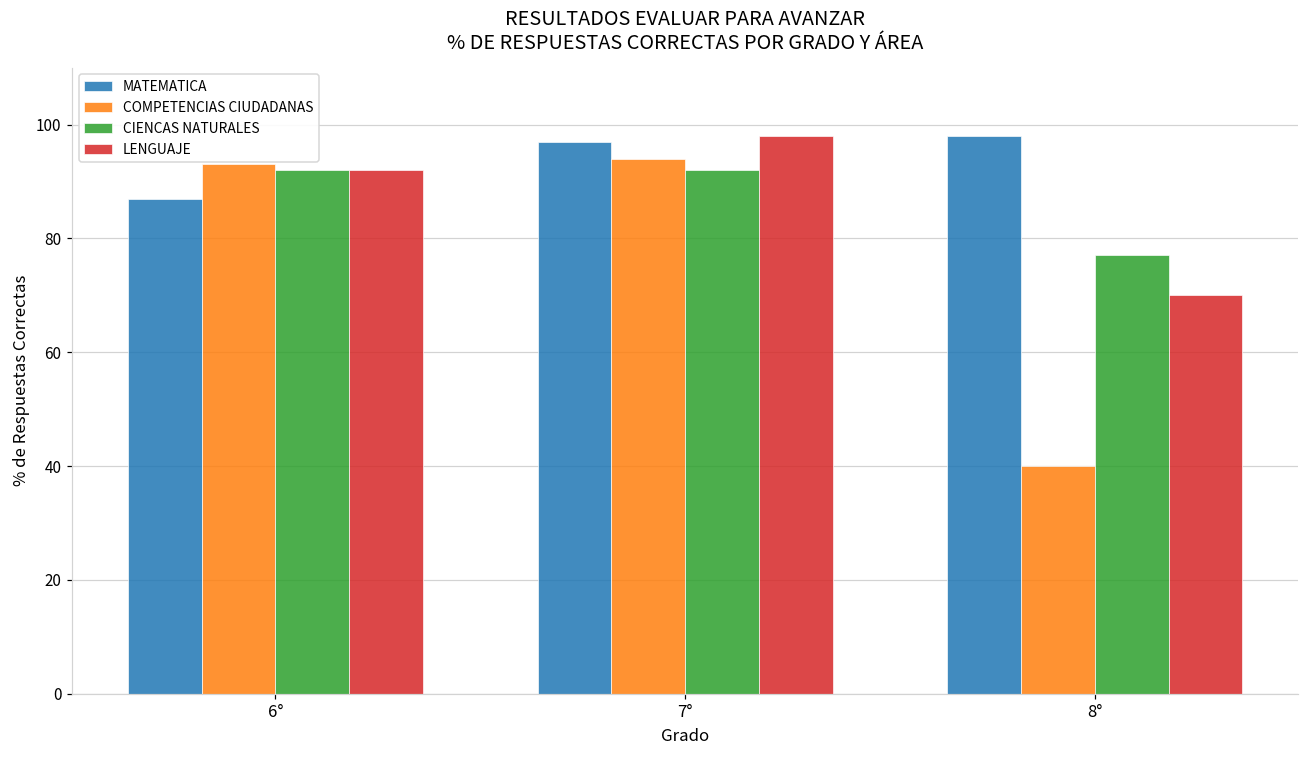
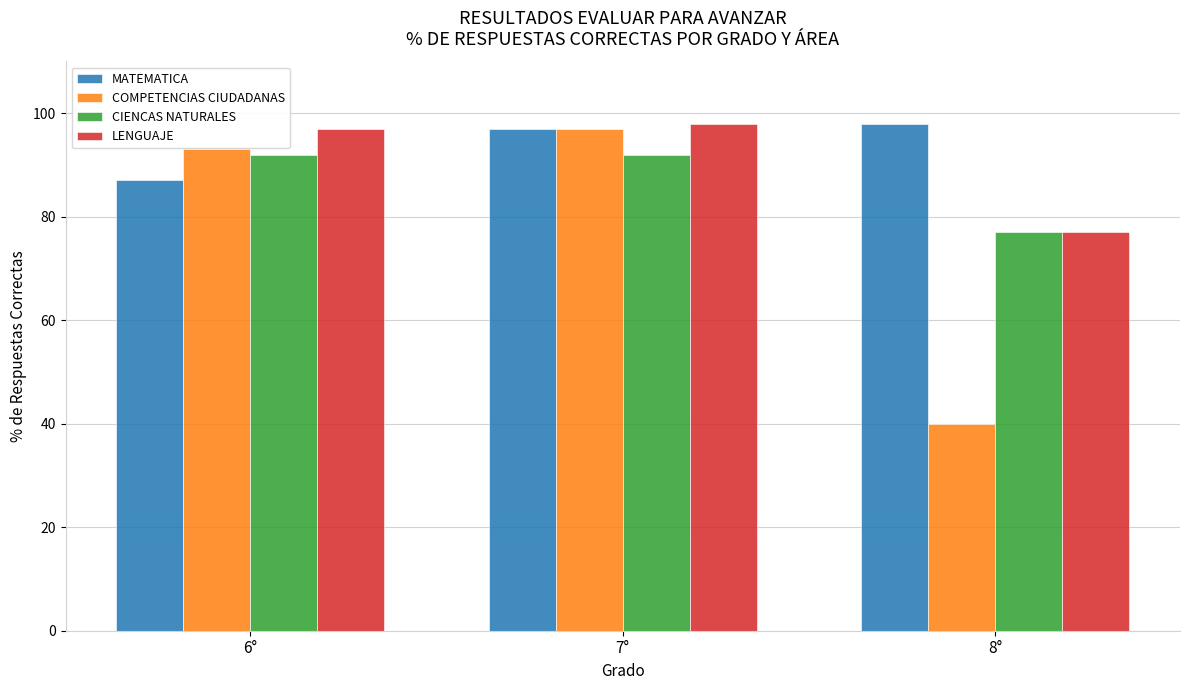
  {
    "MATEMATICA": {
      "6°": 87,
      "7°": 97,
      "8°": 98
    },
    "COMPETENCIAS CIUDADANAS": {
      "6°": 93,
-     "7°": 94,
+     "7°": 97,
      "8°": 40
    },
    "CIENCAS NATURALES": {
      "6°": 92,
      "7°": 92,
      "8°": 77
    },
    "LENGUAJE": {
-     "6°": 92,
+     "6°": 97,
      "7°": 98,
-     "8°": 70
+     "8°": 77
    }
  }
